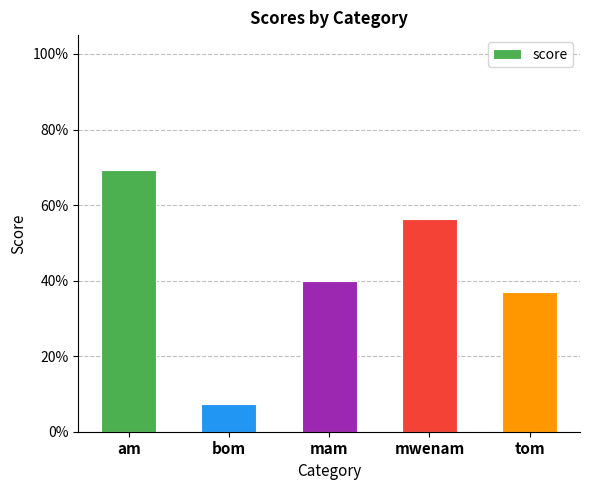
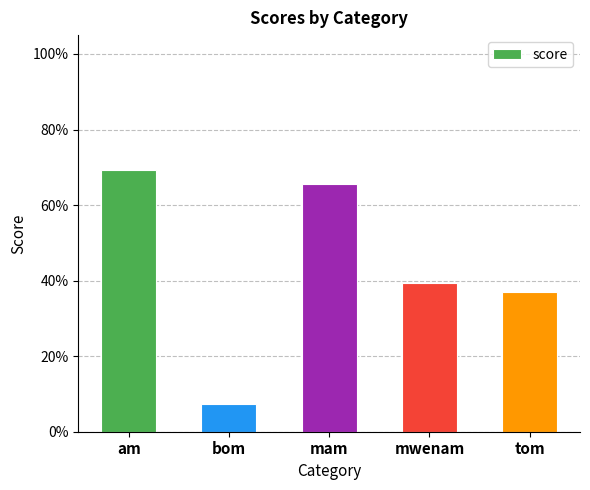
  {
    "am": "69%",
    "bom": "7%",
-   "mam": "40%",
-   "mwenam": "56%",
+   "mam": "65%",
+   "mwenam": "39%",
    "tom": "37%"
  }
